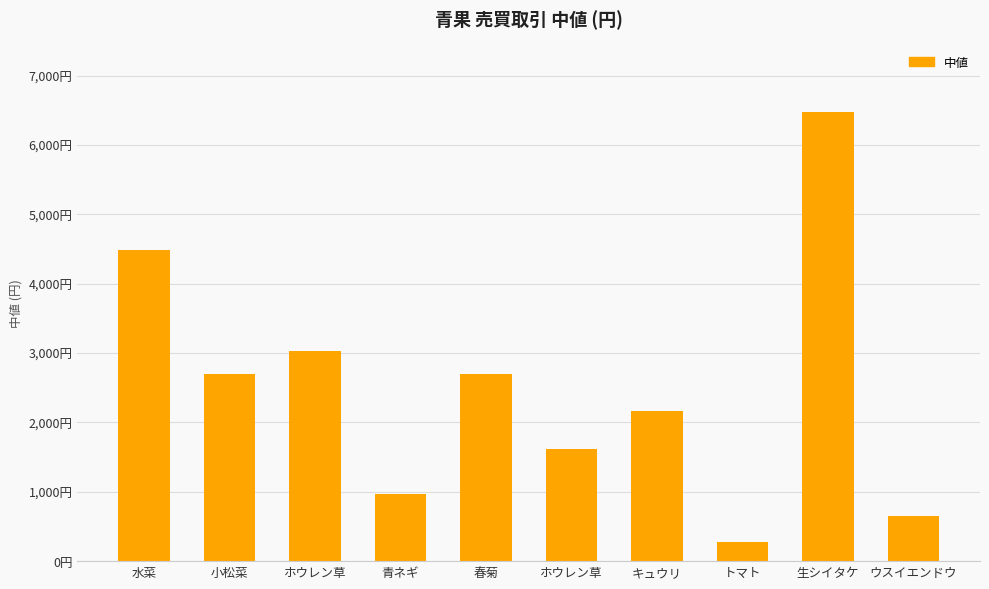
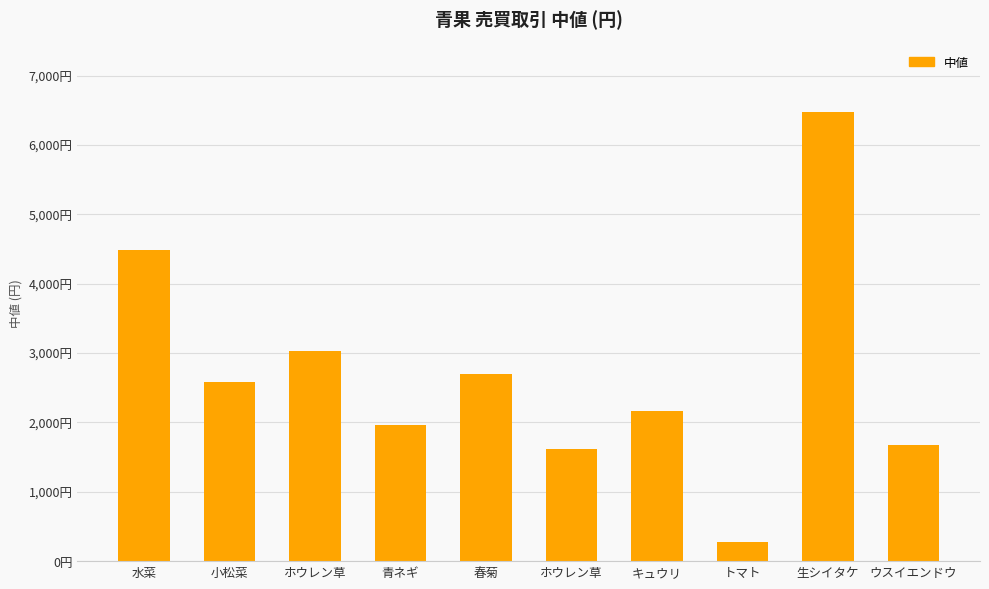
  {
    "水菜": "4,500円",
-   "小松菜": "2,700円",
-   "青ネギ": "1,000円",
+   "小松菜": "2,600円",
+   "青ネギ": "2,000円",
    "春菊": "2,700円",
    "キュウリ": "2,200円",
    "トマト": "300円",
    "生シイタケ": "6,500円",
-   "ウスイエンドウ": "600円"
+   "ウスイエンドウ": "1,700円"
  }
